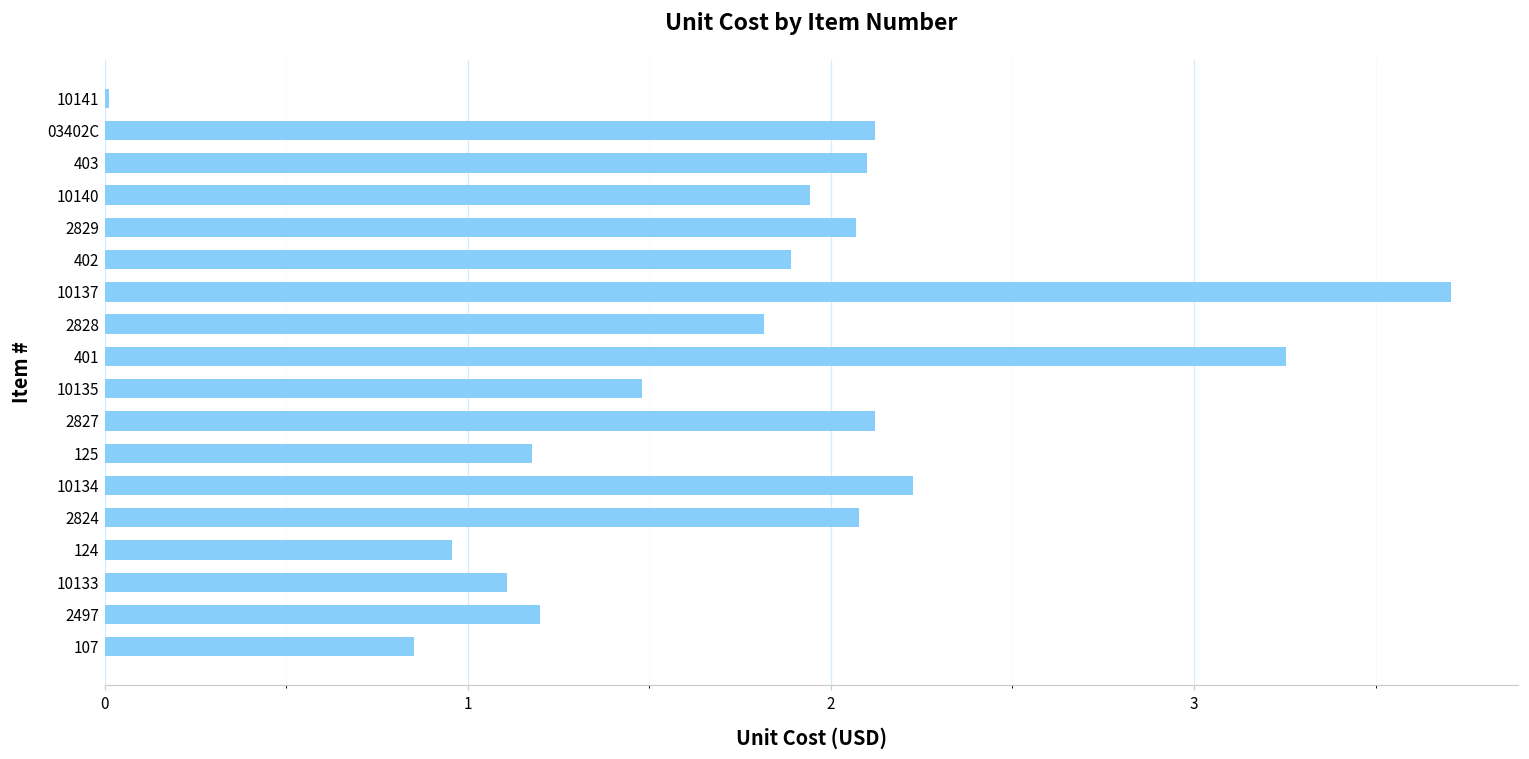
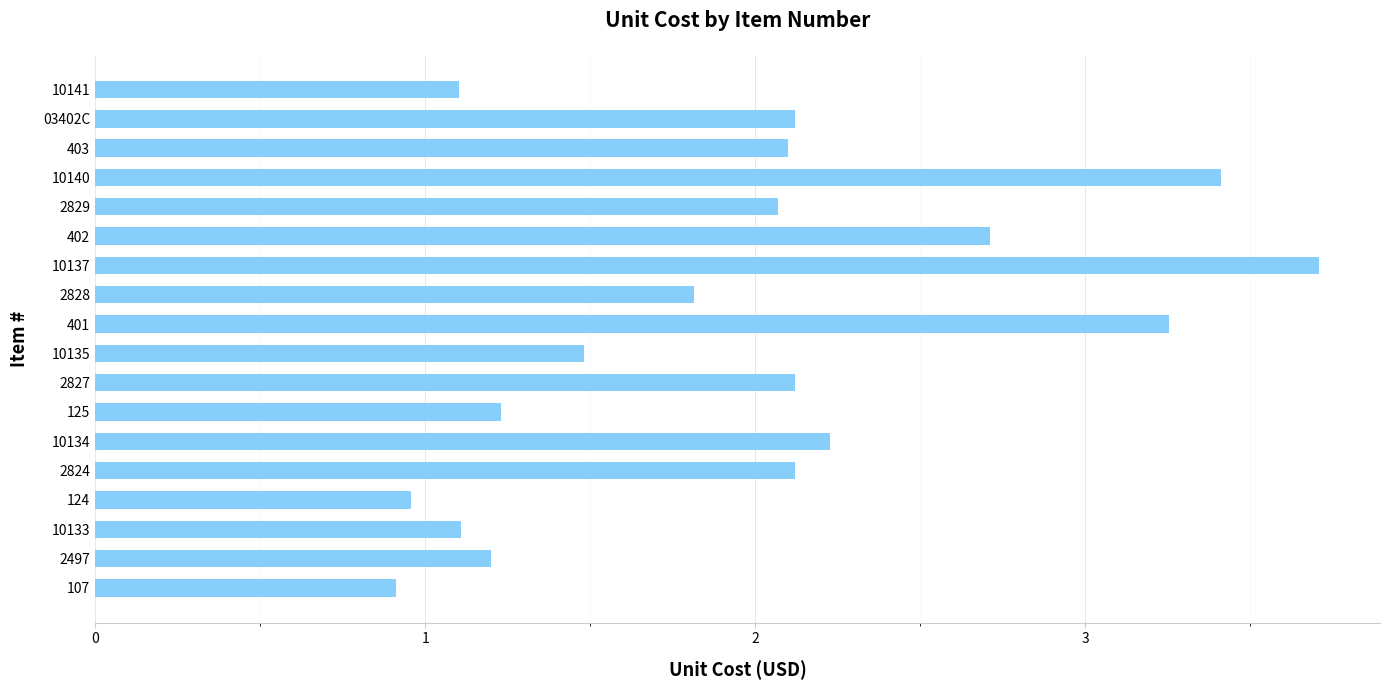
  {
-   "10141": 0.01,
+   "10141": 1.10,
    "03402C": 2.12,
    "403": 2.10,
-   "10140": 1.94,
+   "10140": 3.41,
    "2829": 2.07,
-   "402": 1.89,
+   "402": 2.71,
    "10137": 3.71,
    "2828": 1.82,
    "401": 3.25,
    "10135": 1.48,
    "2827": 2.12,
-   "125": 1.18,
+   "125": 1.23,
    "10134": 2.23,
-   "2824": 2.08,
+   "2824": 2.12,
    "124": 0.96,
    "10133": 1.11,
    "2497": 1.20,
-   "107": 0.85
+   "107": 0.91
  }
